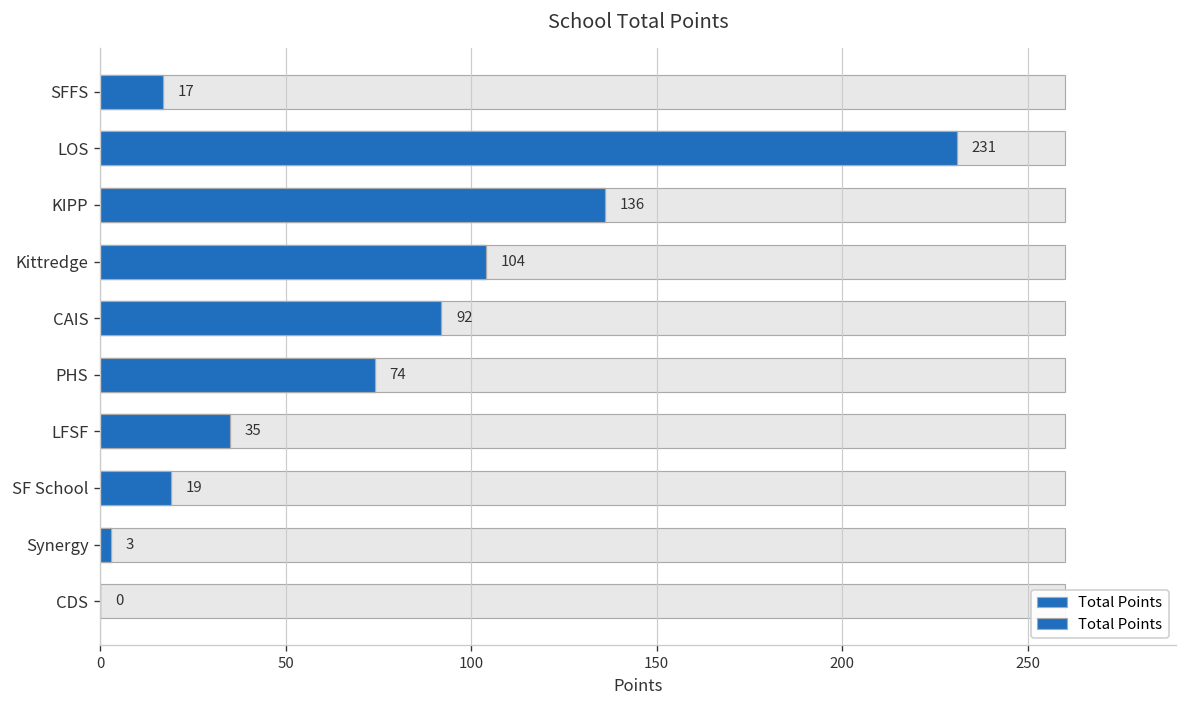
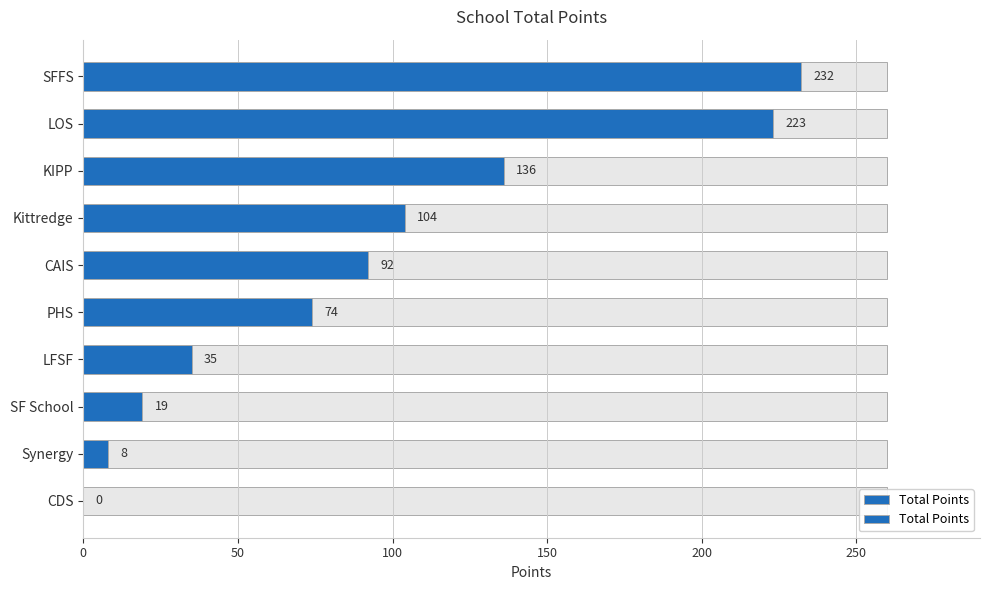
  {
    "Total Points": {
-     "SFFS": 17,
-     "LOS": 231,
-     "Synergy": 3,
+     "SFFS": 232,
+     "LOS": 223,
+     "Synergy": 8,
      "CDS": 0
    }
  }
